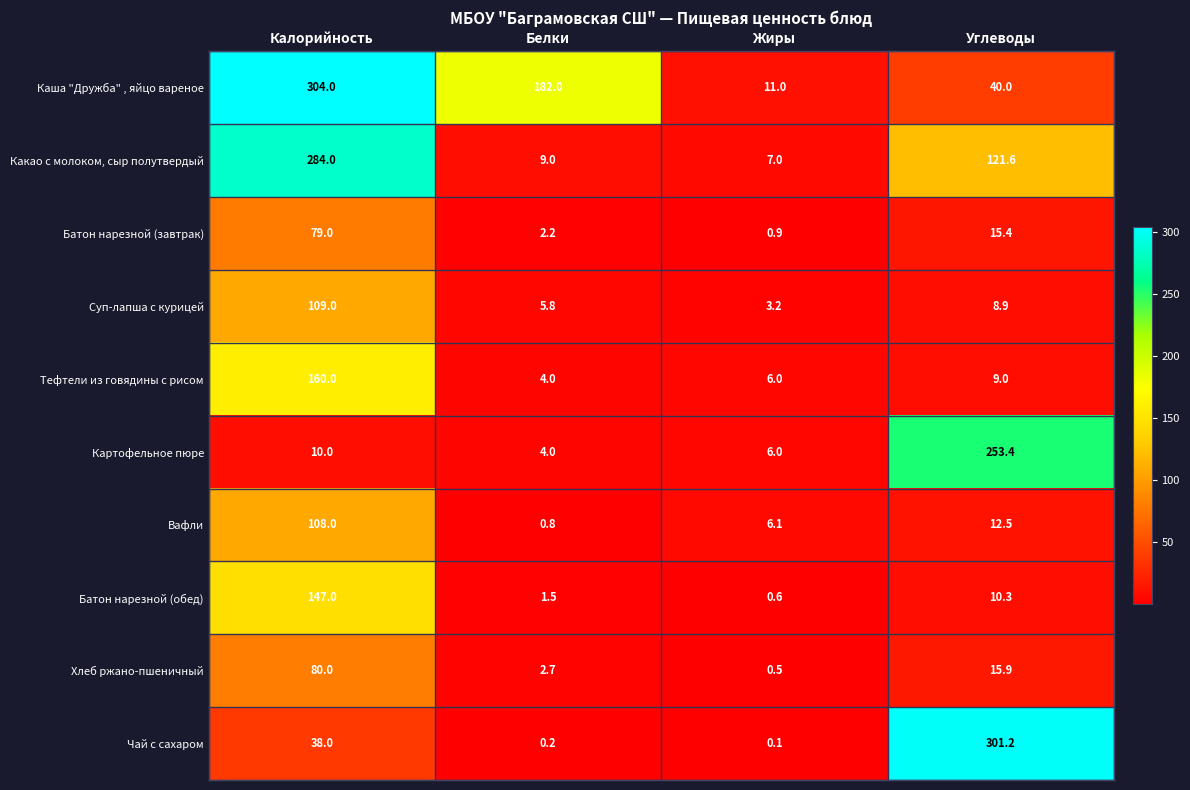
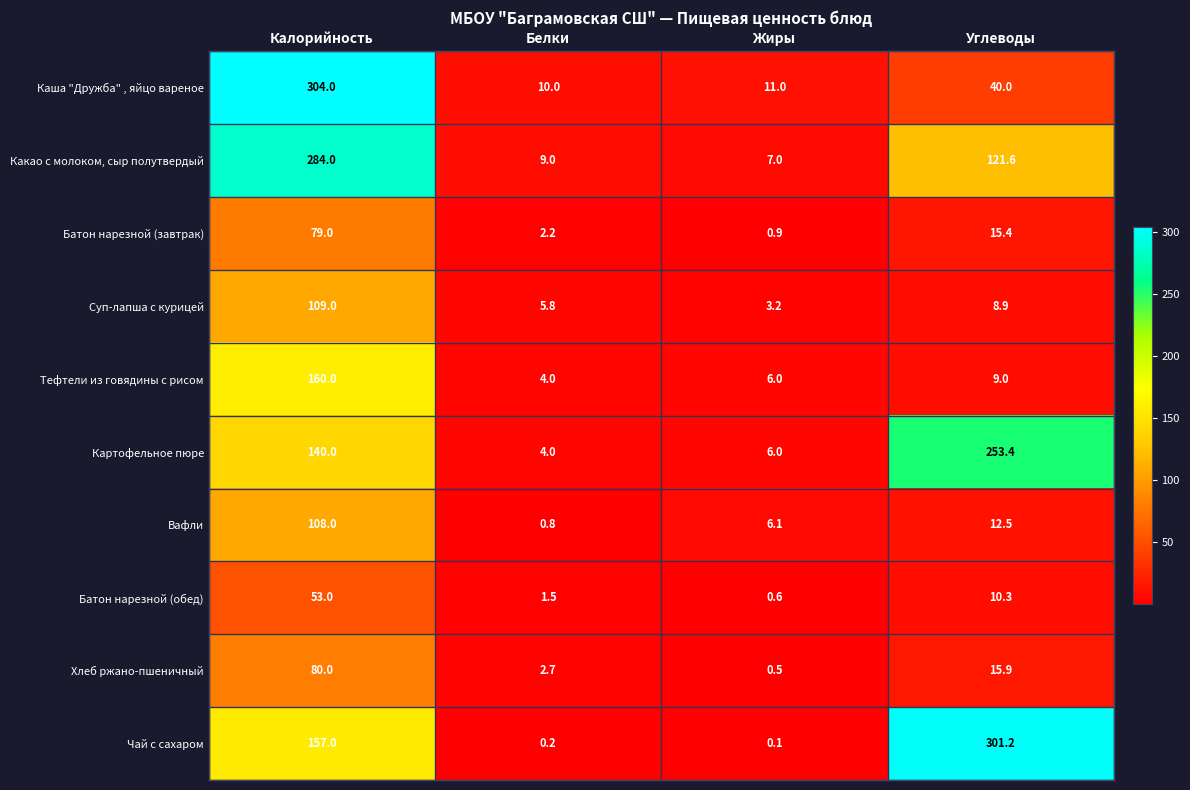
  {
    "Каша \"Дружба\" , яйцо вареное": {
      "Калорийность": 304.0,
-     "Белки": 182.0,
+     "Белки": 10.0,
      "Жиры": 11.0,
      "Углеводы": 40.0
    },
    "Какао с молоком, сыр полутвердый": {
      "Калорийность": 284.0,
      "Белки": 9.0,
      "Жиры": 7.0,
      "Углеводы": 121.6
    },
    "Батон нарезной (завтрак)": {
      "Калорийность": 79.0,
      "Белки": 2.2,
      "Жиры": 0.9,
      "Углеводы": 15.4
    },
    "Суп-лапша с курицей": {
      "Калорийность": 109.0,
      "Белки": 5.8,
      "Жиры": 3.2,
      "Углеводы": 8.9
    },
    "Тефтели из говядины с рисом": {
      "Калорийность": 160.0,
      "Белки": 4.0,
      "Жиры": 6.0,
      "Углеводы": 9.0
    },
    "Картофельное пюре": {
-     "Калорийность": 10.0,
+     "Калорийность": 140.0,
      "Белки": 4.0,
      "Жиры": 6.0,
      "Углеводы": 253.4
    },
    "Вафли": {
      "Калорийность": 108.0,
      "Белки": 0.8,
      "Жиры": 6.1,
      "Углеводы": 12.5
    },
    "Батон нарезной (обед)": {
-     "Калорийность": 147.0,
+     "Калорийность": 53.0,
      "Белки": 1.5,
      "Жиры": 0.6,
      "Углеводы": 10.3
    },
    "Хлеб ржано-пшеничный": {
      "Калорийность": 80.0,
      "Белки": 2.7,
      "Жиры": 0.5,
      "Углеводы": 15.9
    },
    "Чай с сахаром": {
-     "Калорийность": 38.0,
+     "Калорийность": 157.0,
      "Белки": 0.2,
      "Жиры": 0.1,
      "Углеводы": 301.2
    }
  }
